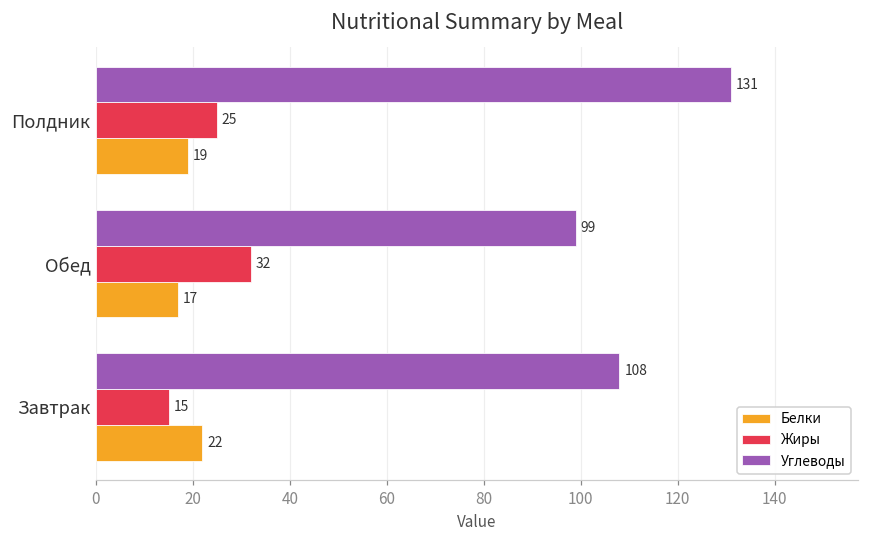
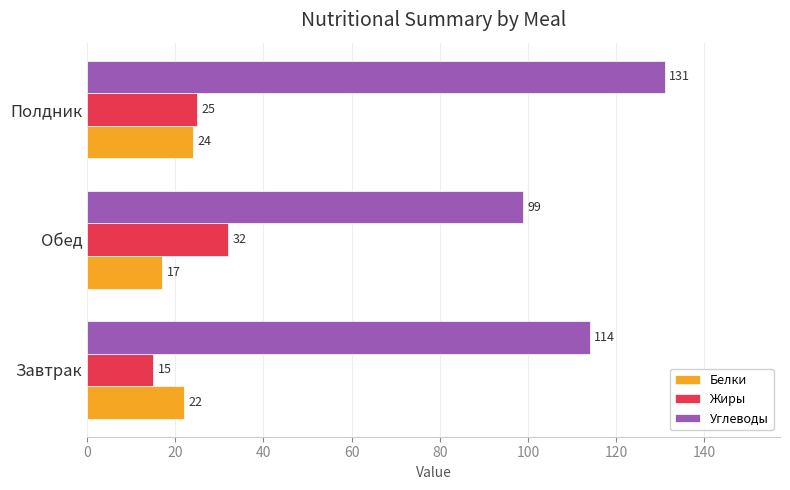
  {
    "Белки": {
-     "Полдник": 19,
+     "Полдник": 24,
      "Обед": 17,
      "Завтрак": 22
    },
    "Жиры": {
      "Полдник": 25,
      "Обед": 32,
      "Завтрак": 15
    },
    "Углеводы": {
      "Полдник": 131,
      "Обед": 99,
-     "Завтрак": 108
+     "Завтрак": 114
    }
  }
